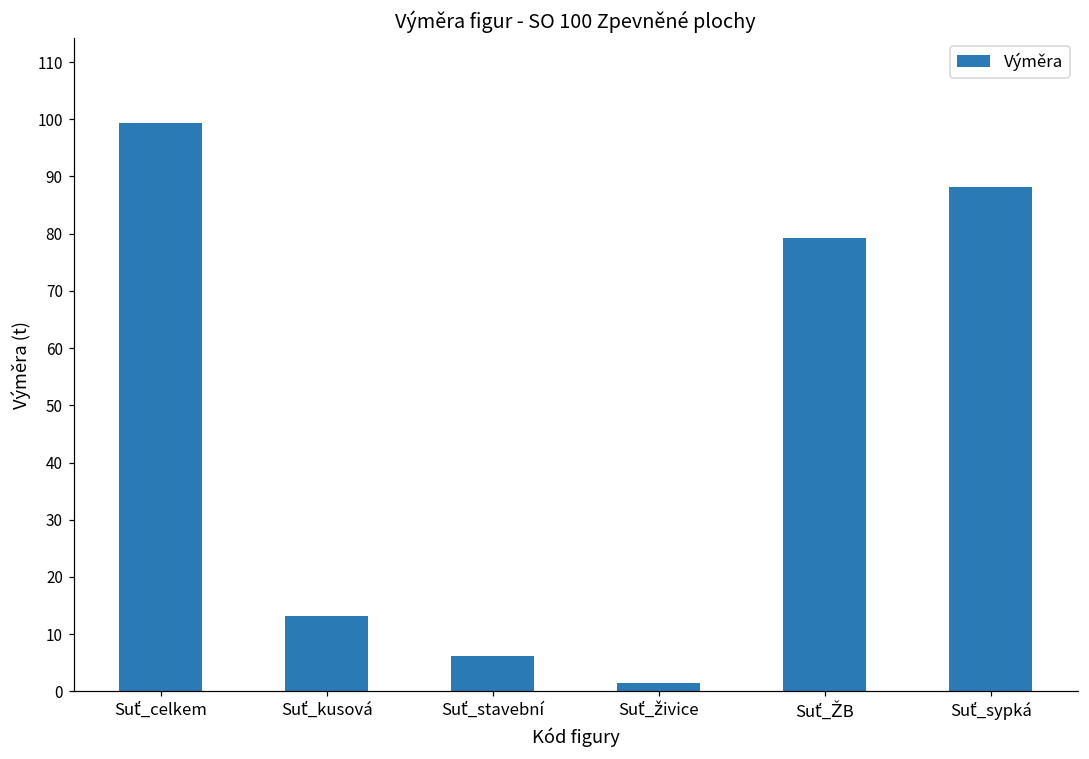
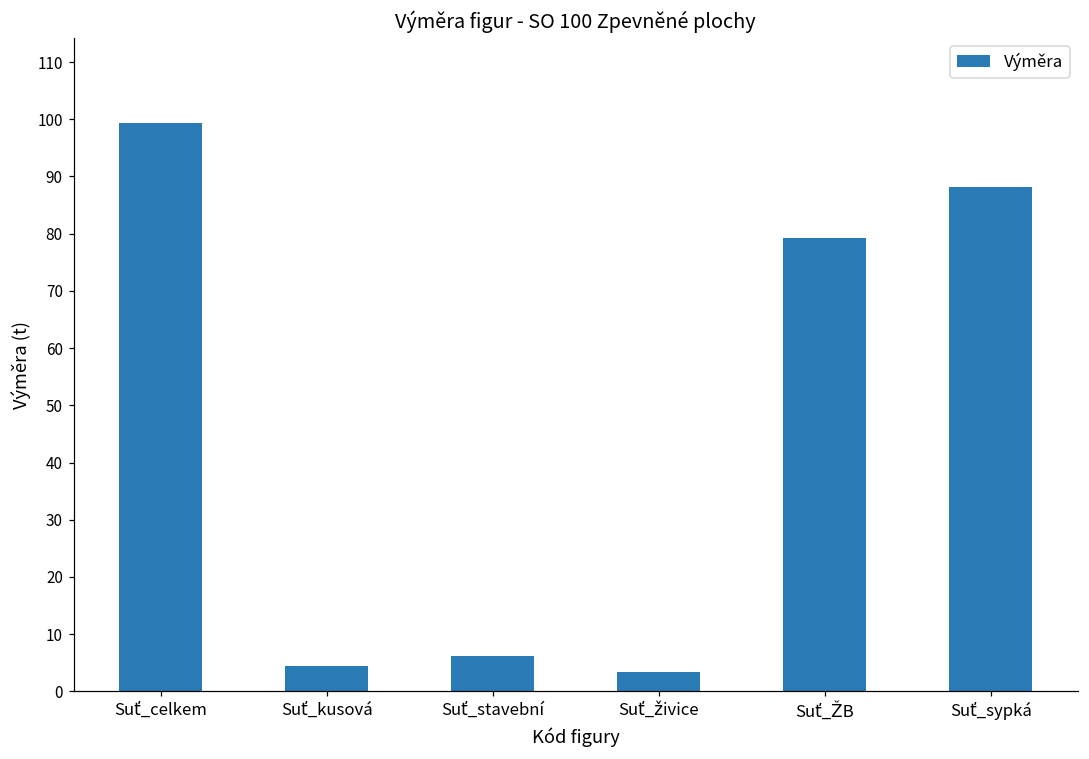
  {
    "Suť_celkem": 99,
-   "Suť_kusová": 13,
+   "Suť_kusová": 4,
    "Suť_stavební": 6,
-   "Suť_živice": 1,
+   "Suť_živice": 3,
    "Suť_ŽB": 79,
    "Suť_sypká": 88
  }
